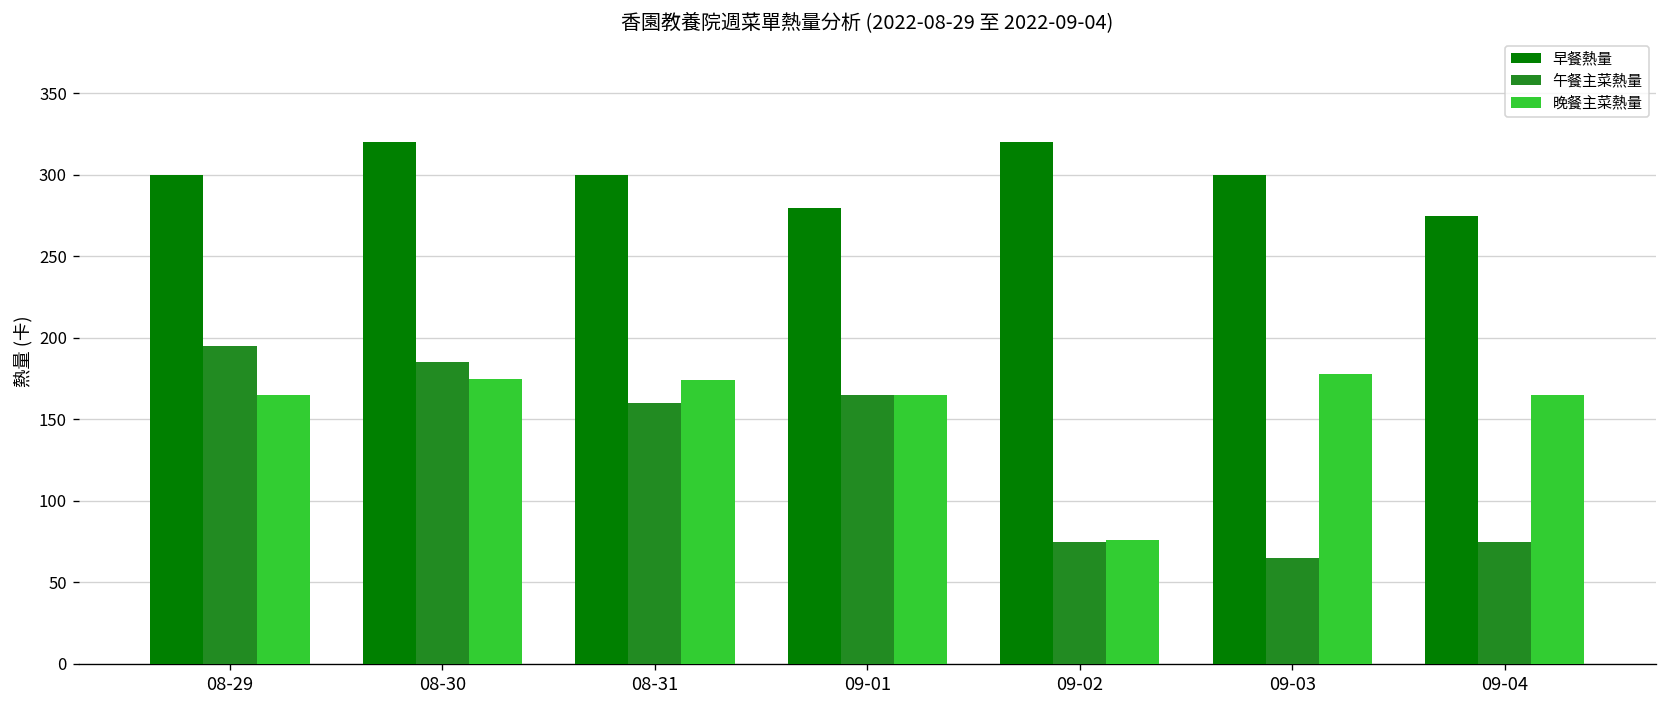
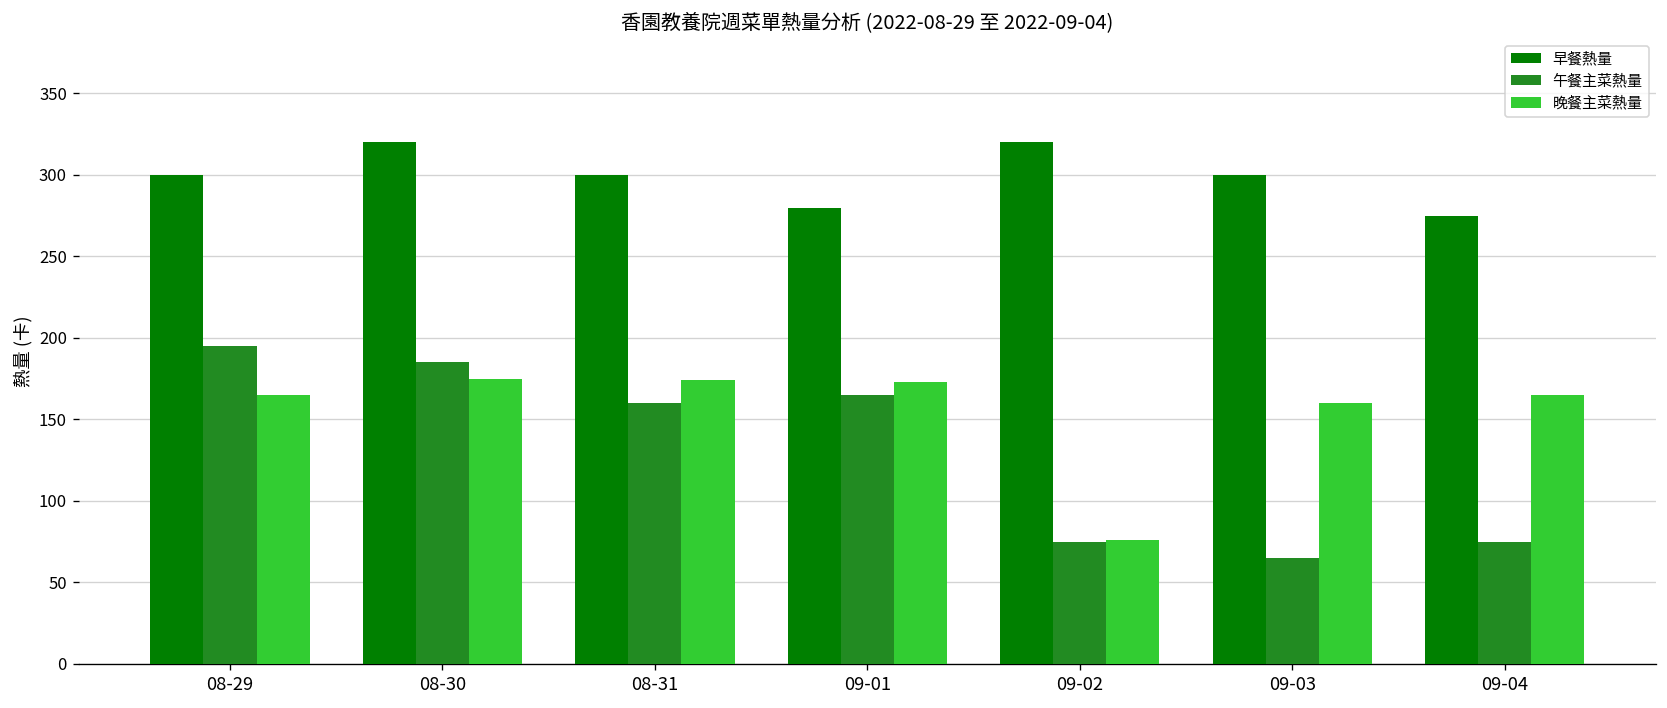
  {
    "晚餐主菜熱量": {
      "08-29": 165,
      "08-30": 175,
      "08-31": 174,
-     "09-01": 165,
+     "09-01": 173,
      "09-02": 76,
-     "09-03": 178,
+     "09-03": 160,
      "09-04": 165
    }
  }
